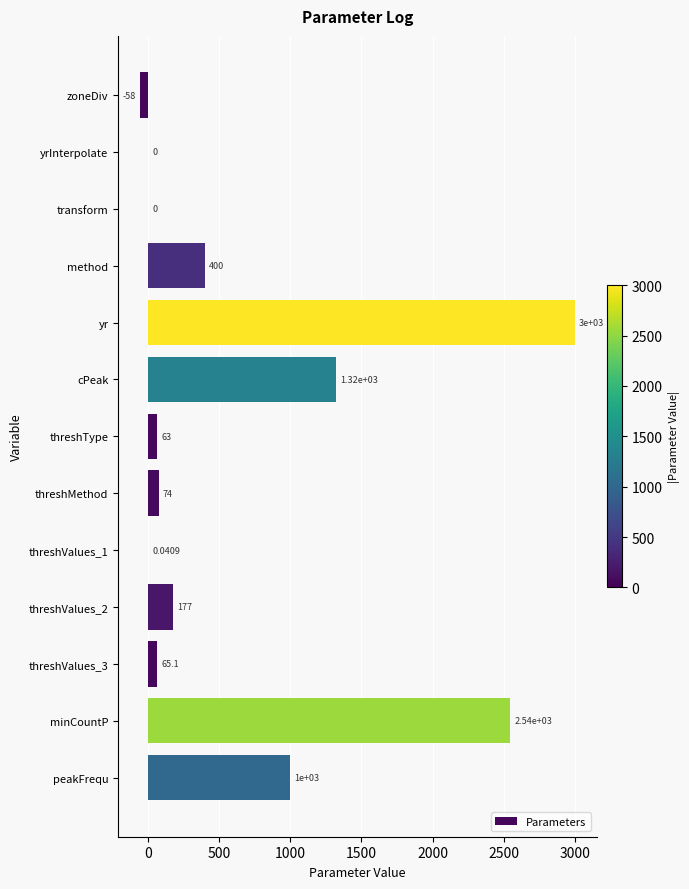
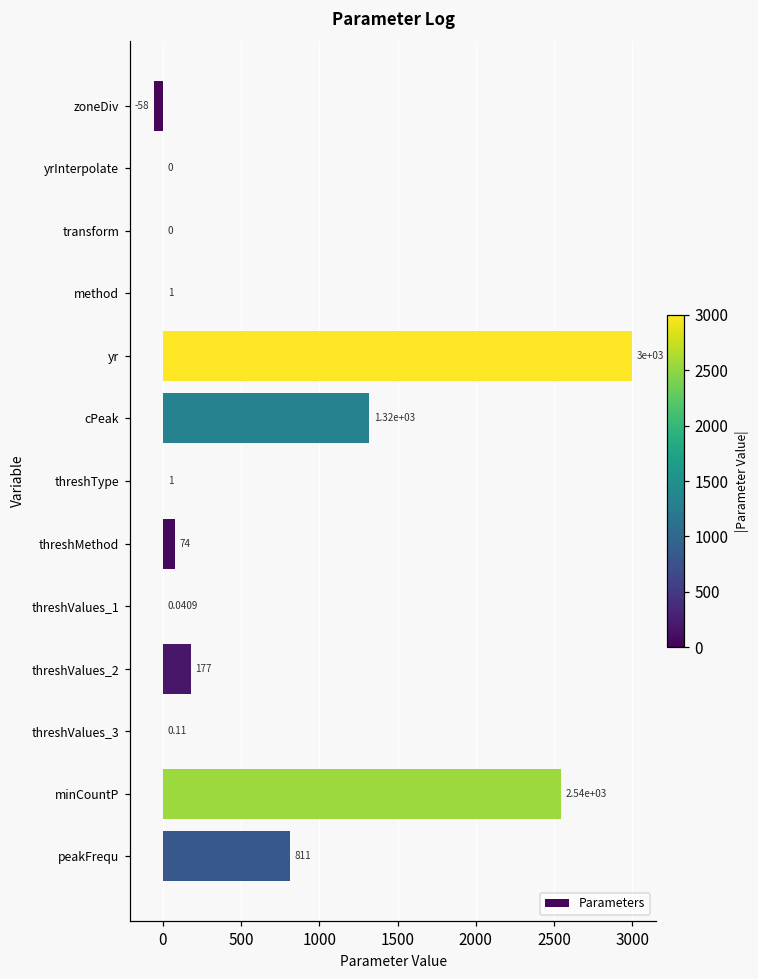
  {
    "zoneDiv": "-58",
    "yrInterpolate": "0",
    "transform": "0",
-   "method": "400",
+   "method": "1",
    "yr": "3e+03",
    "cPeak": "1.32e+03",
-   "threshType": "63",
+   "threshType": "1",
    "threshMethod": "74",
    "threshValues_1": "0.0409",
    "threshValues_2": "177",
-   "threshValues_3": "65.1",
-   "peakFrequ": "1e+03"
+   "threshValues_3": "0.11",
+   "peakFrequ": "811"
  }
